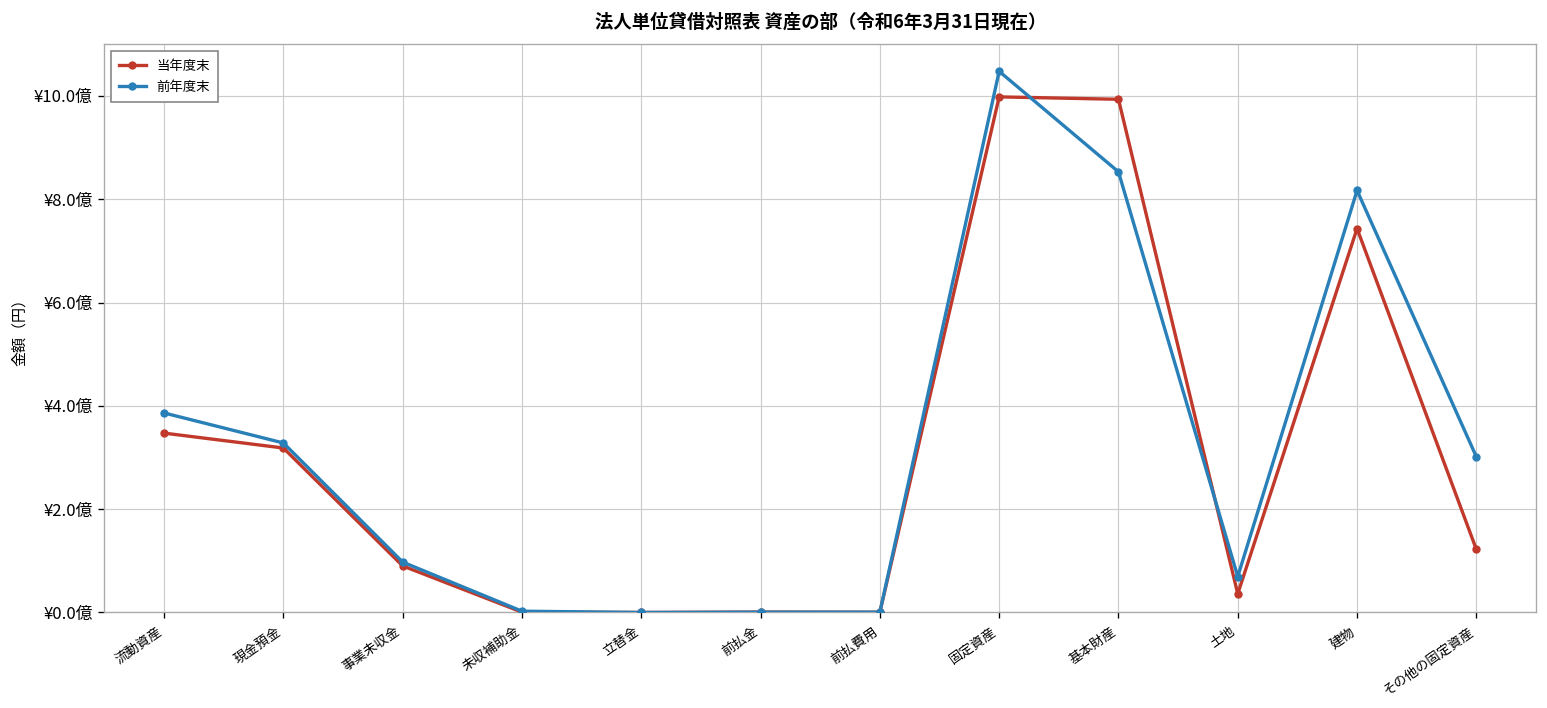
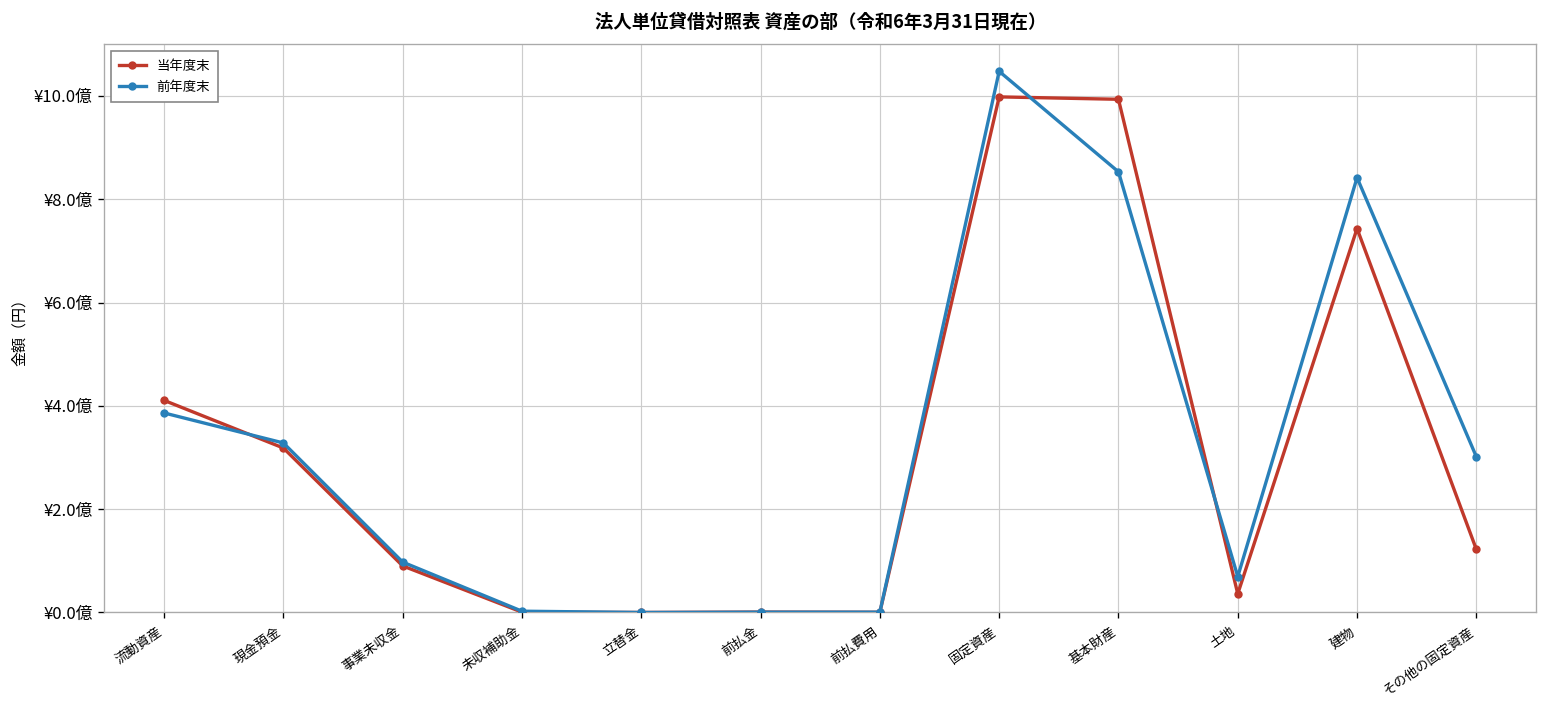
  {
    "当年度末": {
-     "流動資産": "¥3.5億",
+     "流動資産": "¥4.1億",
      "現金預金": "¥3.2億",
      "事業未収金": "¥0.9億",
      "固定資産": "¥10.0億",
      "基本財産": "¥9.9億",
      "土地": "¥0.4億",
      "建物": "¥7.4億",
      "その他の固定資産": "¥1.2億"
    },
    "前年度末": {
      "流動資産": "¥3.9億",
      "現金預金": "¥3.3億",
      "事業未収金": "¥1.0億",
      "固定資産": "¥10.5億",
      "基本財産": "¥8.5億",
      "土地": "¥0.7億",
-     "建物": "¥8.2億",
+     "建物": "¥8.4億",
      "その他の固定資産": "¥3.0億"
    }
  }
